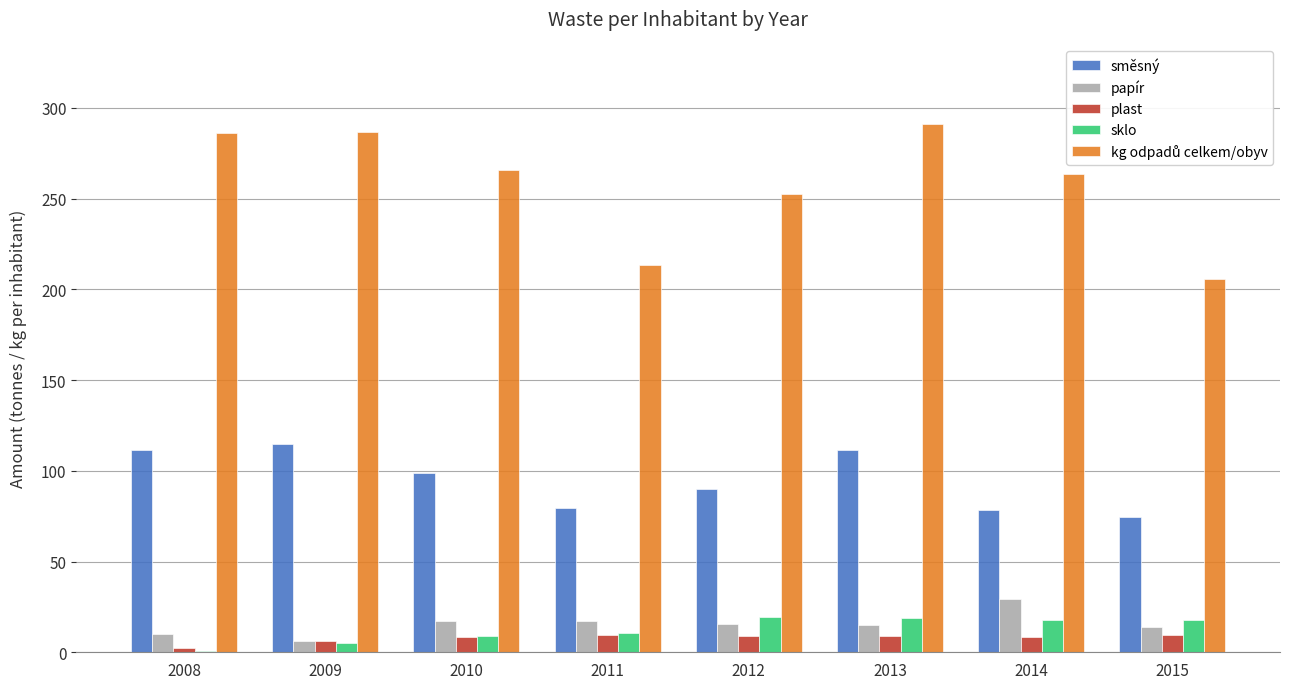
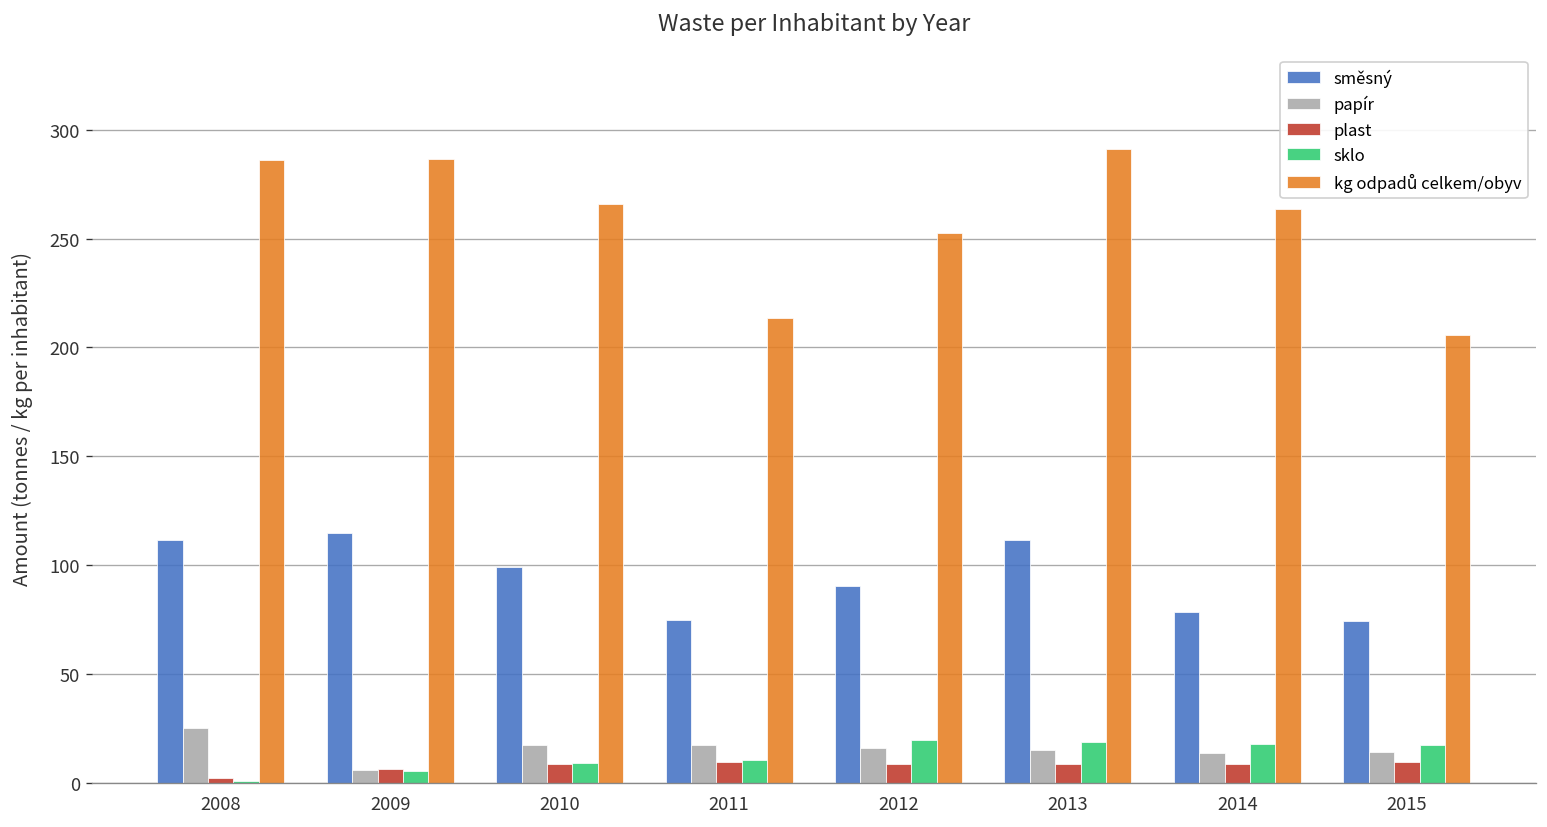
  {
    "směsný": {
      "2008": 112,
      "2009": 115,
      "2010": 99,
-     "2011": 79,
+     "2011": 75,
      "2012": 90,
      "2013": 112,
      "2014": 78,
      "2015": 74
    },
    "papír": {
-     "2008": 10,
+     "2008": 25,
      "2009": 6,
      "2010": 17,
      "2011": 17,
      "2012": 16,
      "2013": 15,
-     "2014": 29,
+     "2014": 14,
      "2015": 14
    },
    "plast": {
      "2008": 2,
      "2009": 6,
      "2010": 9,
      "2011": 10,
      "2012": 9,
      "2013": 9,
      "2014": 9,
      "2015": 9
    },
    "sklo": {
      "2009": 5,
      "2010": 9,
      "2011": 10,
      "2012": 20,
      "2013": 19,
      "2014": 18,
      "2015": 18
    },
    "kg odpadů celkem/obyv": {
      "2008": 286,
      "2009": 287,
      "2010": 266,
      "2011": 213,
      "2012": 253,
      "2013": 291,
      "2014": 264,
      "2015": 206
    }
  }
